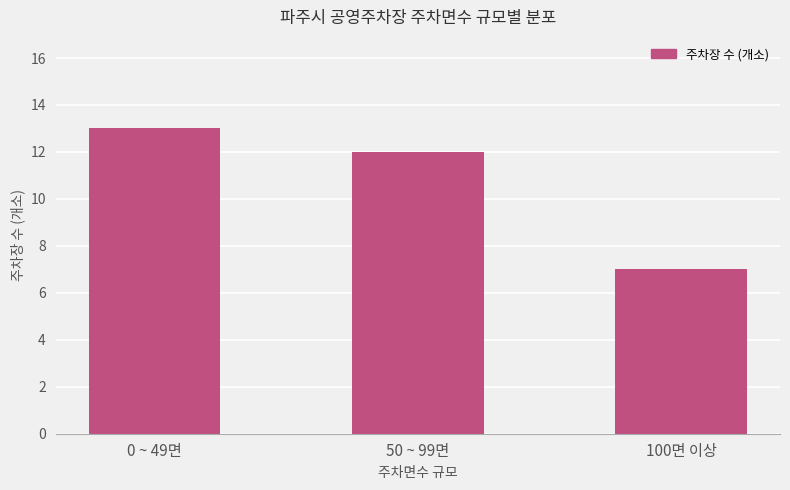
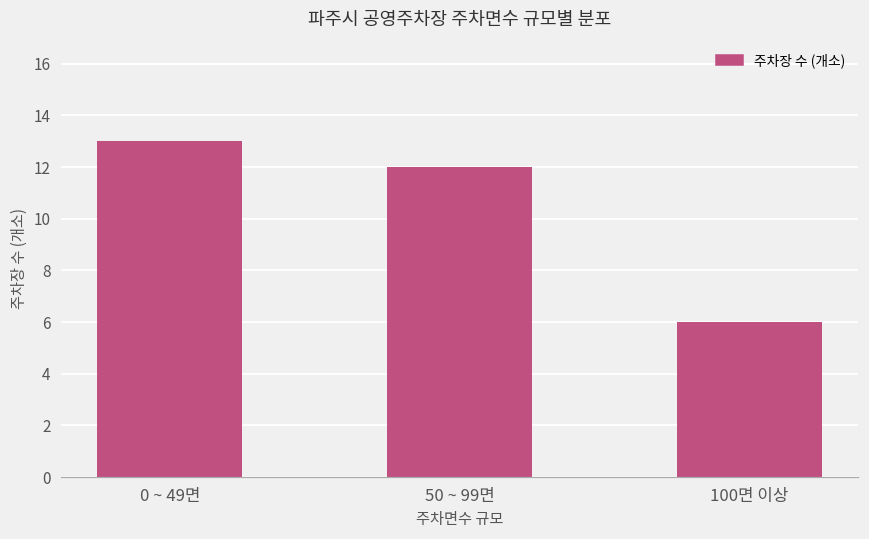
  {
    "0 ~ 49면": 13,
    "50 ~ 99면": 12,
-   "100면 이상": 7
+   "100면 이상": 6
  }
